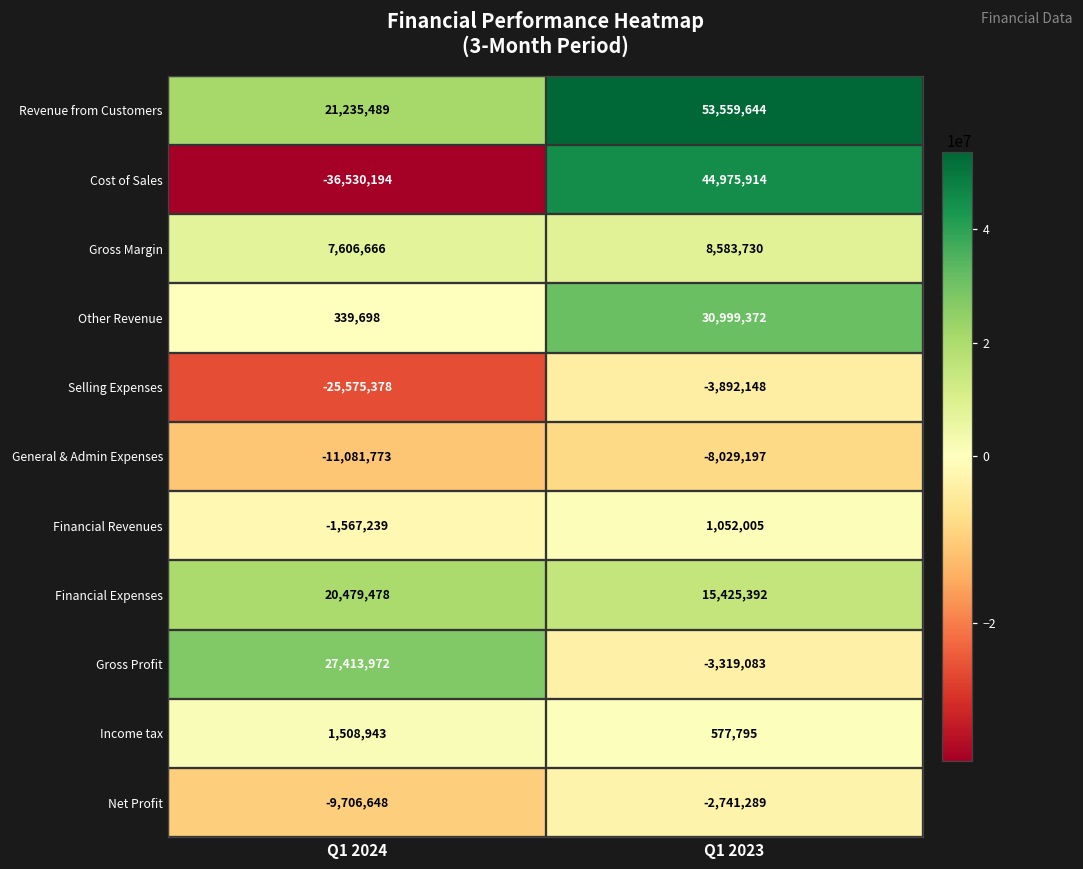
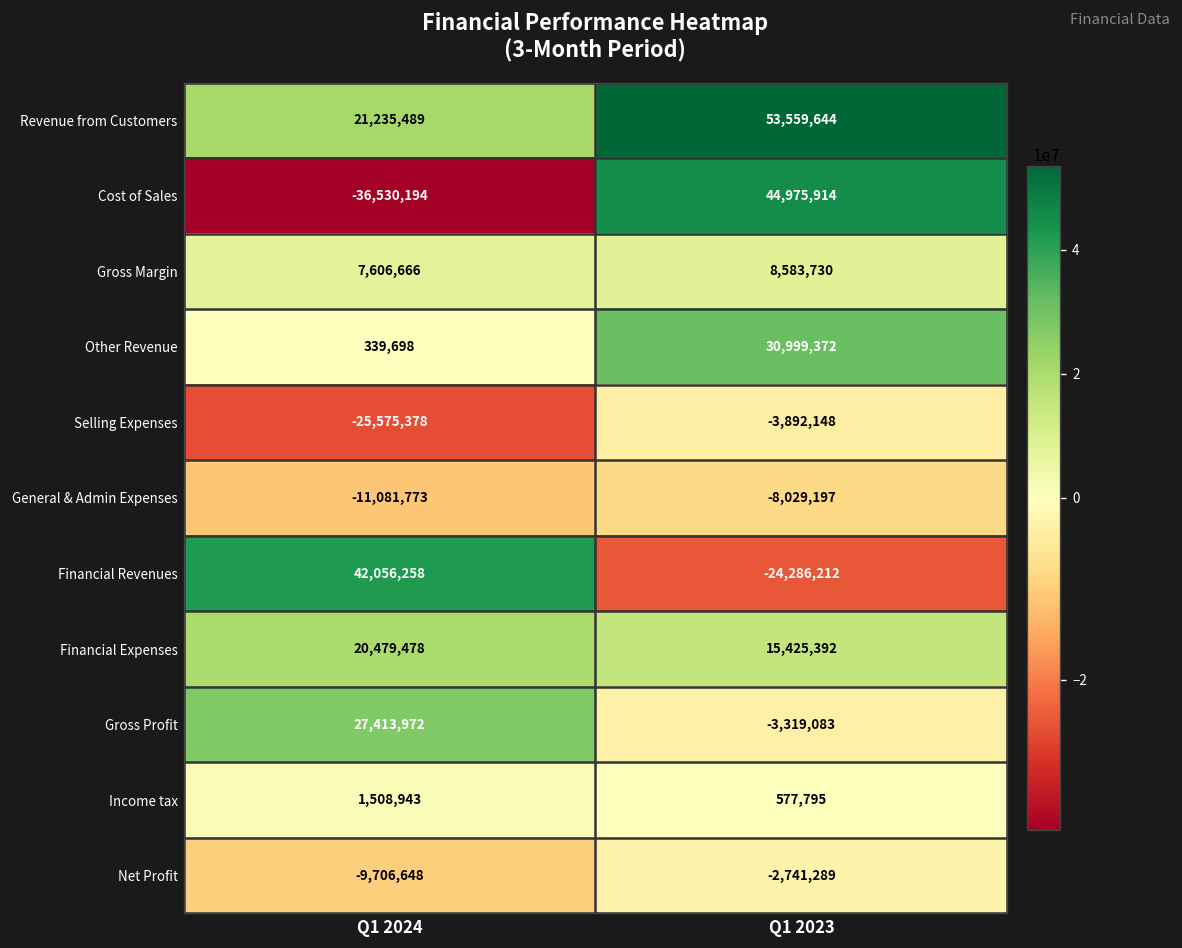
  {
    "Revenue from Customers": {
      "Q1 2024": "21,235,489",
      "Q1 2023": "53,559,644"
    },
    "Cost of Sales": {
      "Q1 2024": "-36,530,194",
      "Q1 2023": "44,975,914"
    },
    "Gross Margin": {
      "Q1 2024": "7,606,666",
      "Q1 2023": "8,583,730"
    },
    "Other Revenue": {
      "Q1 2024": "339,698",
      "Q1 2023": "30,999,372"
    },
    "Selling Expenses": {
      "Q1 2024": "-25,575,378",
      "Q1 2023": "-3,892,148"
    },
    "General & Admin Expenses": {
      "Q1 2024": "-11,081,773",
      "Q1 2023": "-8,029,197"
    },
    "Financial Revenues": {
-     "Q1 2024": "-1,567,239",
-     "Q1 2023": "1,052,005"
+     "Q1 2024": "42,056,258",
+     "Q1 2023": "-24,286,212"
    },
    "Financial Expenses": {
      "Q1 2024": "20,479,478",
      "Q1 2023": "15,425,392"
    },
    "Gross Profit": {
      "Q1 2024": "27,413,972",
      "Q1 2023": "-3,319,083"
    },
    "Income tax": {
      "Q1 2024": "1,508,943",
      "Q1 2023": "577,795"
    },
    "Net Profit": {
      "Q1 2024": "-9,706,648",
      "Q1 2023": "-2,741,289"
    }
  }
